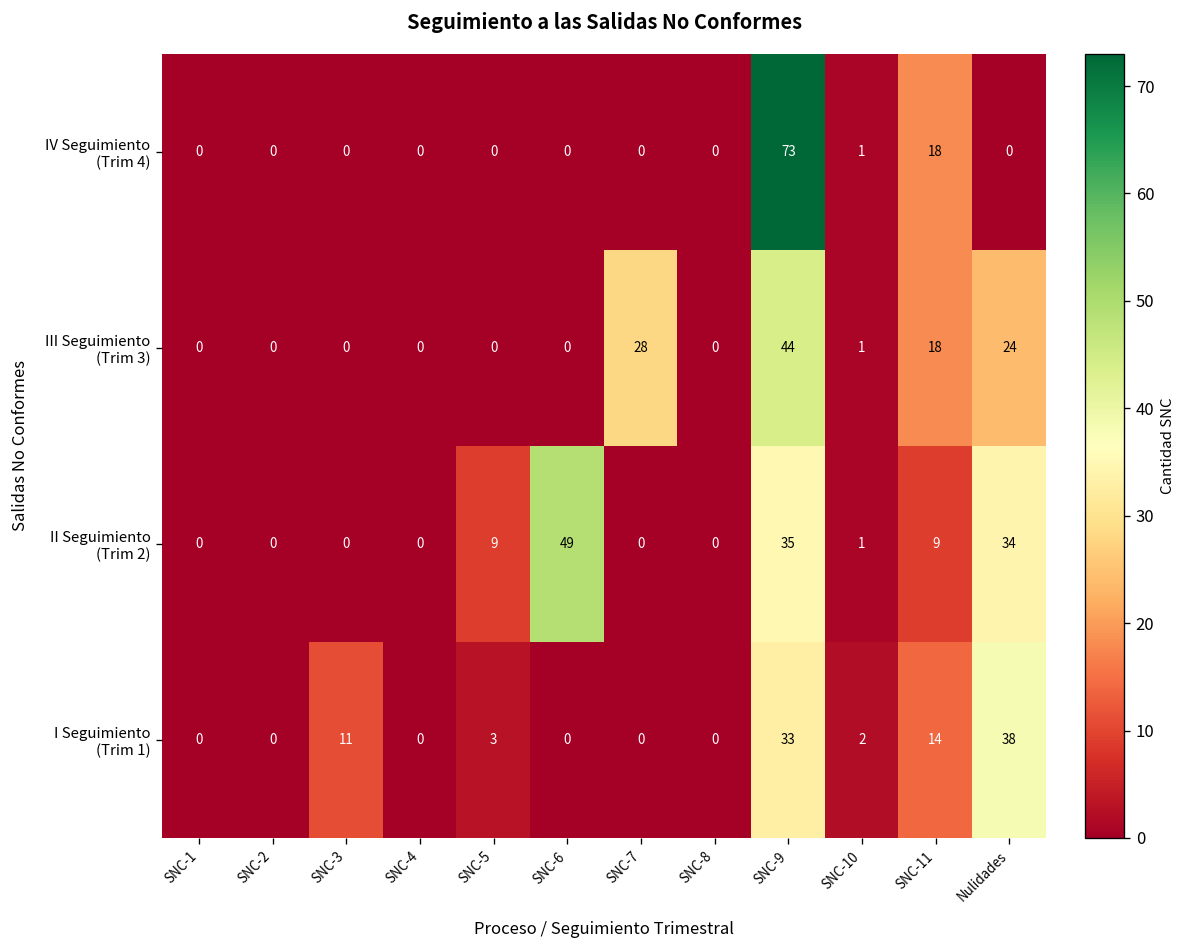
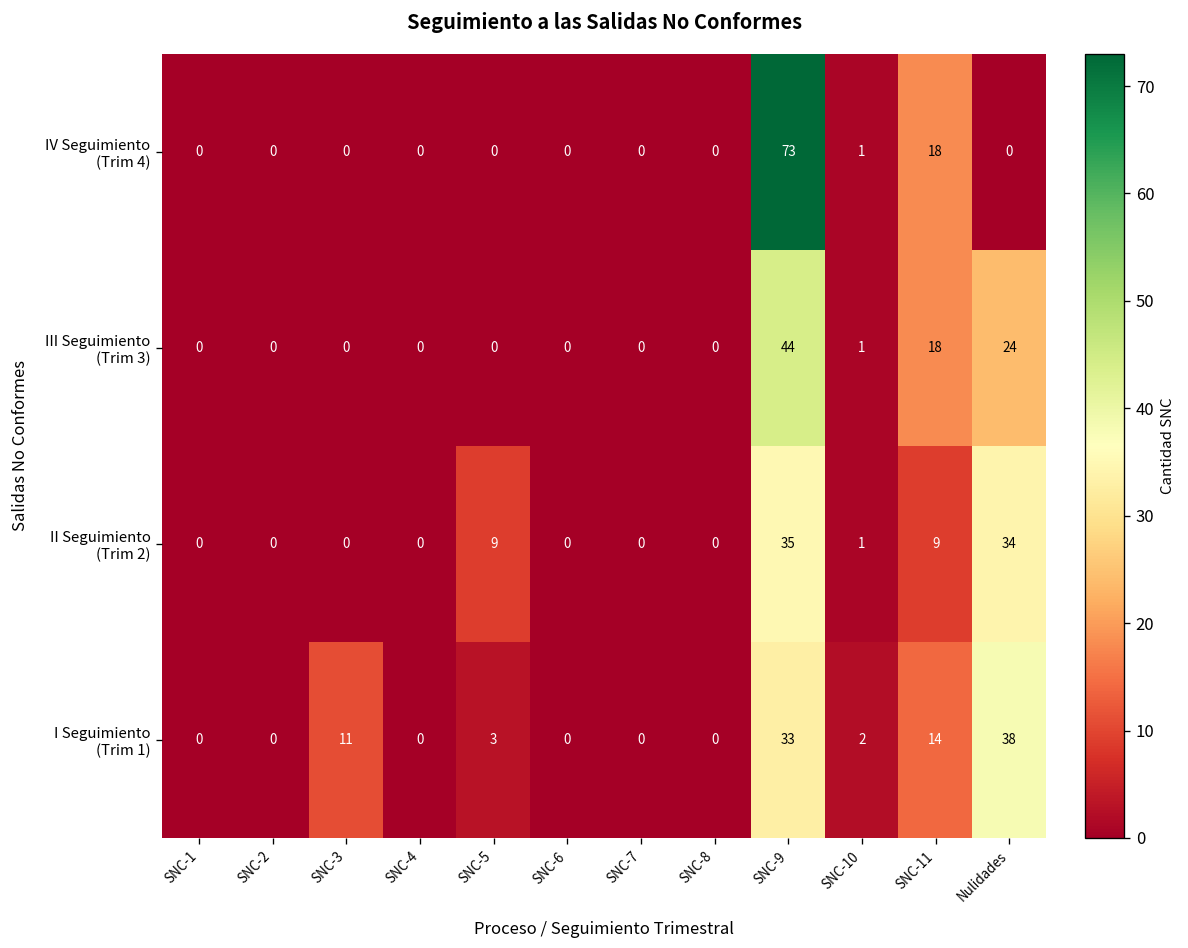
  {
    "IV Seguimiento (Trim 4)": {
      "SNC-1": 0,
      "SNC-2": 0,
      "SNC-3": 0,
      "SNC-4": 0,
      "SNC-5": 0,
      "SNC-6": 0,
      "SNC-7": 0,
      "SNC-8": 0,
      "SNC-9": 73,
      "SNC-10": 1,
      "SNC-11": 18,
      "Nulidades": 0
    },
    "III Seguimiento (Trim 3)": {
      "SNC-1": 0,
      "SNC-2": 0,
      "SNC-3": 0,
      "SNC-4": 0,
      "SNC-5": 0,
      "SNC-6": 0,
-     "SNC-7": 28,
+     "SNC-7": 0,
      "SNC-8": 0,
      "SNC-9": 44,
      "SNC-10": 1,
      "SNC-11": 18,
      "Nulidades": 24
    },
    "II Seguimiento (Trim 2)": {
      "SNC-1": 0,
      "SNC-2": 0,
      "SNC-3": 0,
      "SNC-4": 0,
      "SNC-5": 9,
-     "SNC-6": 49,
+     "SNC-6": 0,
      "SNC-7": 0,
      "SNC-8": 0,
      "SNC-9": 35,
      "SNC-10": 1,
      "SNC-11": 9,
      "Nulidades": 34
    },
    "I Seguimiento (Trim 1)": {
      "SNC-1": 0,
      "SNC-2": 0,
      "SNC-3": 11,
      "SNC-4": 0,
      "SNC-5": 3,
      "SNC-6": 0,
      "SNC-7": 0,
      "SNC-8": 0,
      "SNC-9": 33,
      "SNC-10": 2,
      "SNC-11": 14,
      "Nulidades": 38
    }
  }
